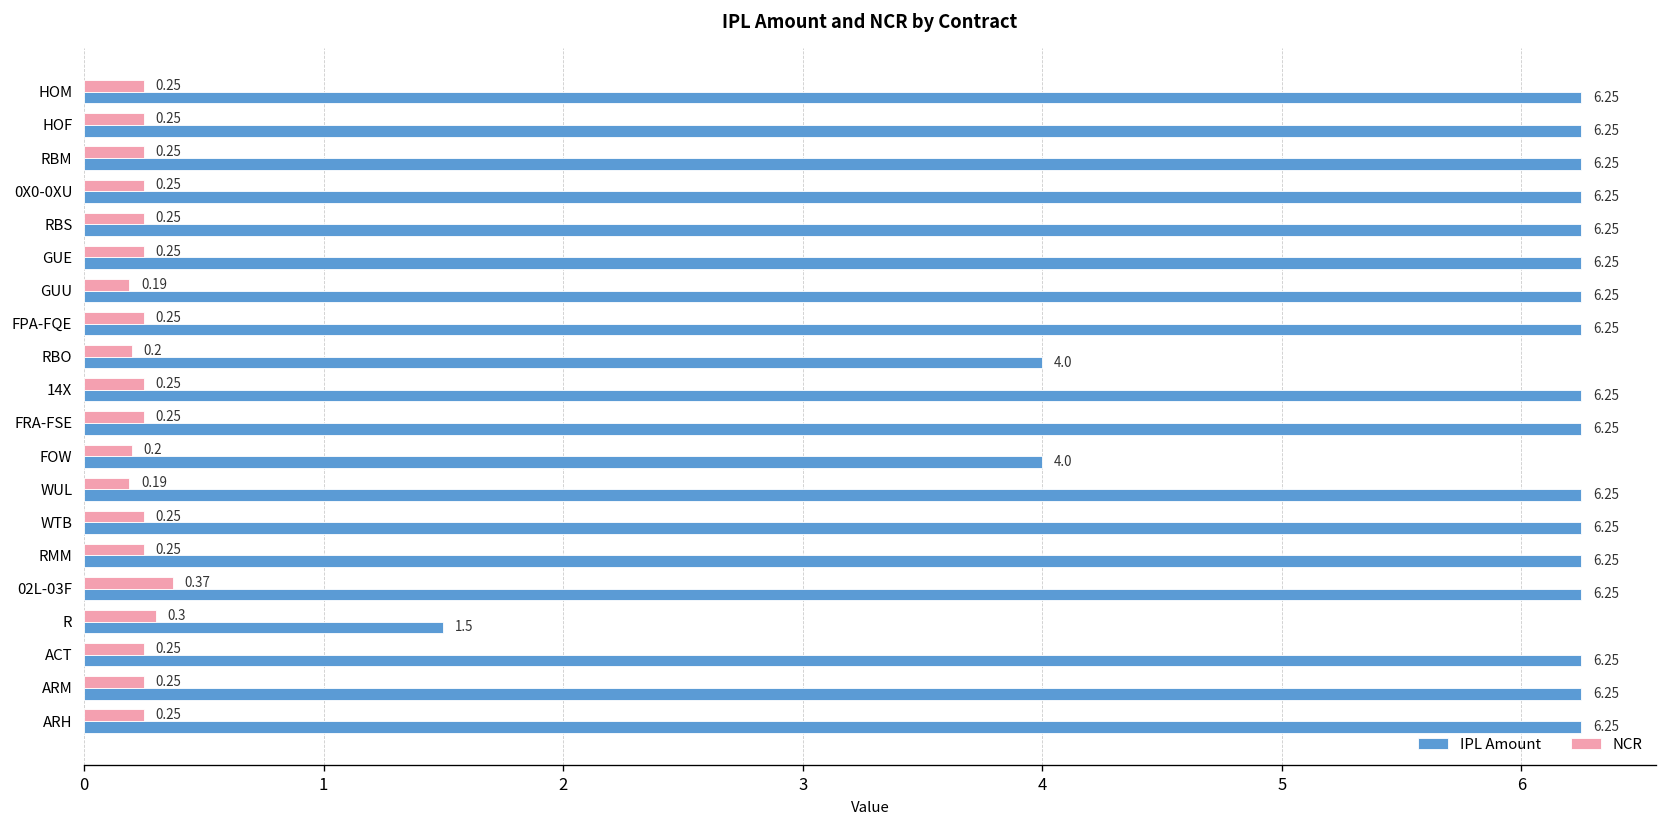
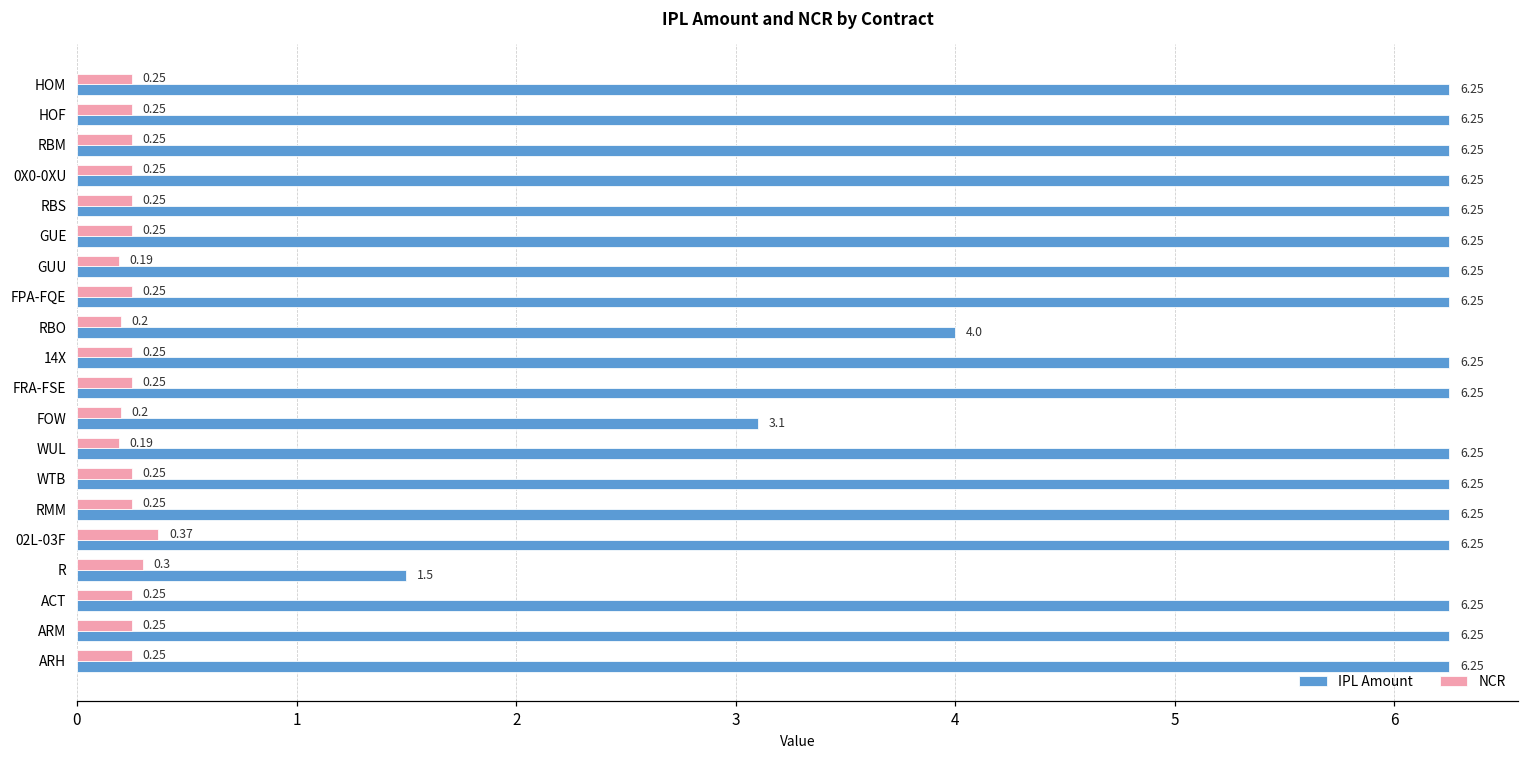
  {
    "IPL Amount": {
      "HOM": 6.25,
      "HOF": 6.25,
      "RBM": 6.25,
      "0X0-0XU": 6.25,
      "RBS": 6.25,
      "GUE": 6.25,
      "GUU": 6.25,
      "FPA-FQE": 6.25,
      "RBO": 4.0,
      "14X": 6.25,
      "FRA-FSE": 6.25,
-     "FOW": 4.0,
+     "FOW": 3.1,
      "WUL": 6.25,
      "WTB": 6.25,
      "RMM": 6.25,
      "02L-03F": 6.25,
      "R": 1.5,
      "ACT": 6.25,
      "ARM": 6.25,
      "ARH": 6.25
    },
    "NCR": {
      "HOM": 0.25,
      "HOF": 0.25,
      "RBM": 0.25,
      "0X0-0XU": 0.25,
      "RBS": 0.25,
      "GUE": 0.25,
      "GUU": 0.19,
      "FPA-FQE": 0.25,
      "RBO": 0.2,
      "14X": 0.25,
      "FRA-FSE": 0.25,
      "FOW": 0.2,
      "WUL": 0.19,
      "WTB": 0.25,
      "RMM": 0.25,
      "02L-03F": 0.37,
      "R": 0.3,
      "ACT": 0.25,
      "ARM": 0.25,
      "ARH": 0.25
    }
  }
